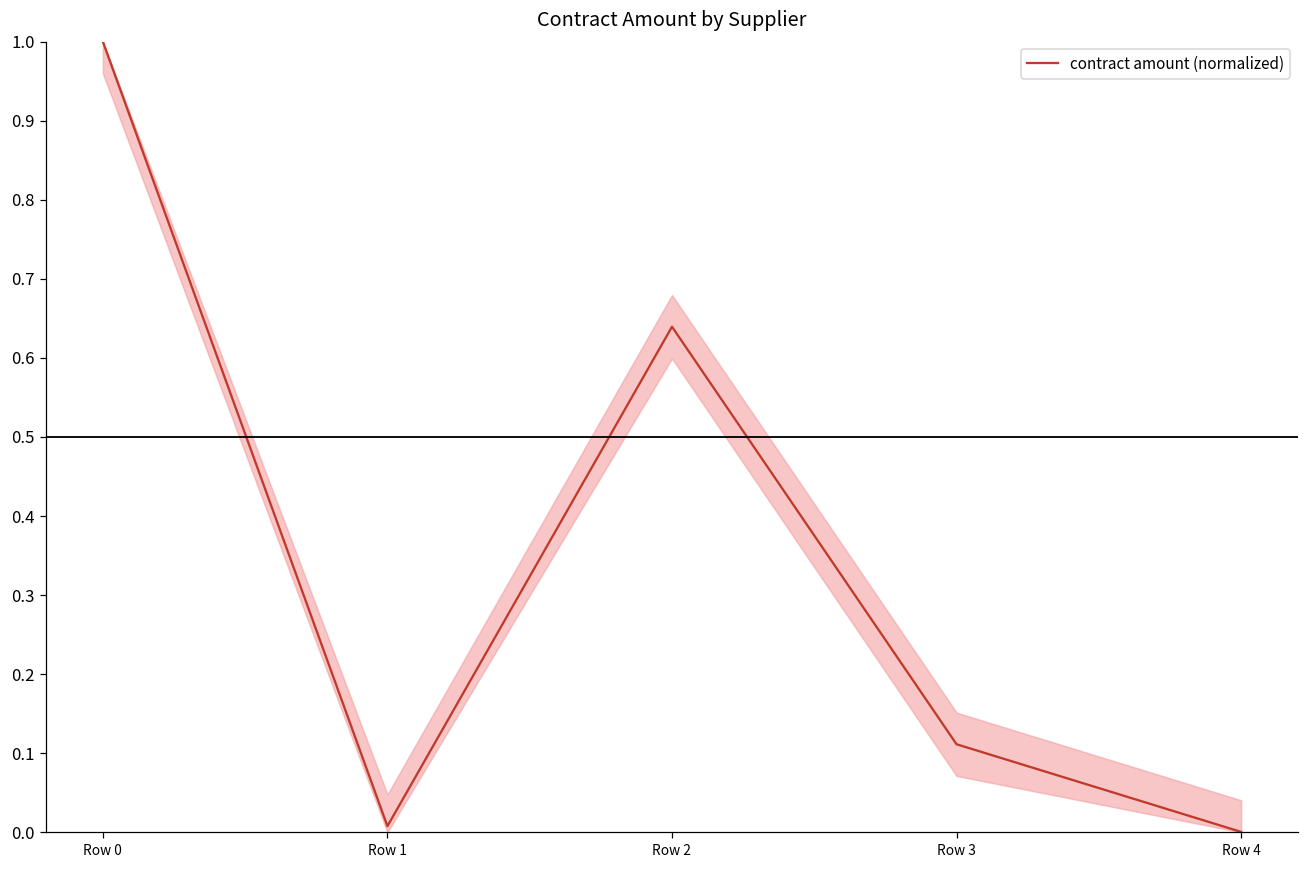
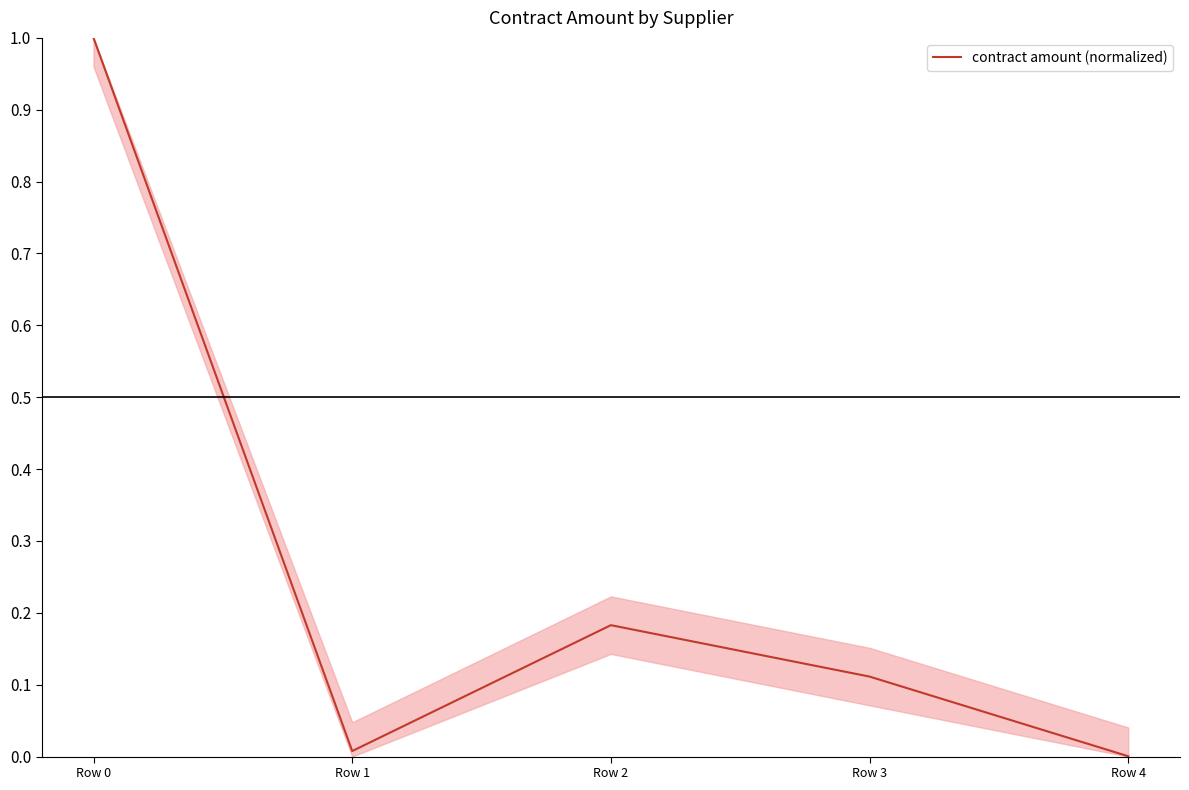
  {
    "contract amount (normalized)": {
      "Row 1": 0.01,
-     "Row 2": 0.64,
+     "Row 2": 0.18,
      "Row 3": 0.11,
      "Row 4": 0.00
    }
  }
